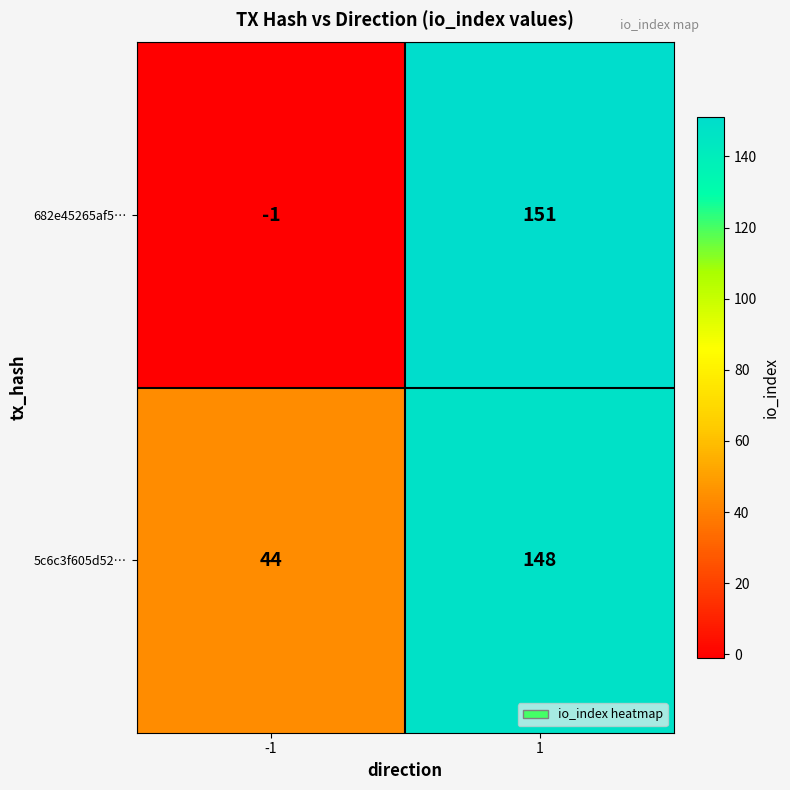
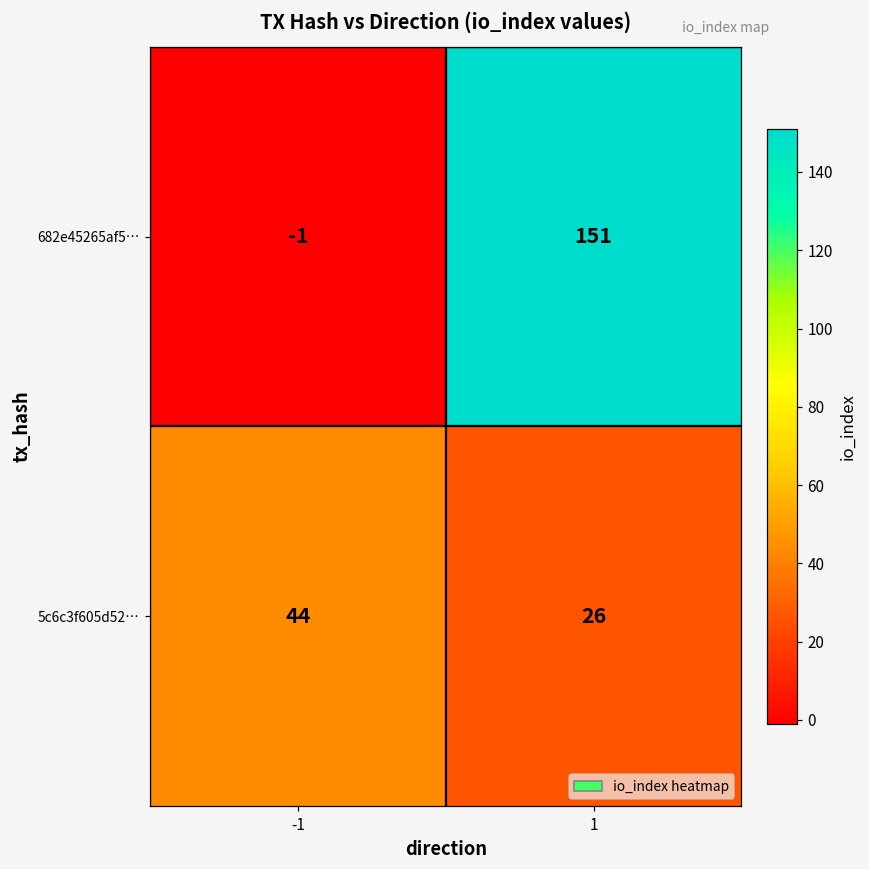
  {
    "682e45265af5…": {
      "-1": -1,
      "1": 151
    },
    "5c6c3f605d52…": {
      "-1": 44,
-     "1": 148
+     "1": 26
    }
  }
